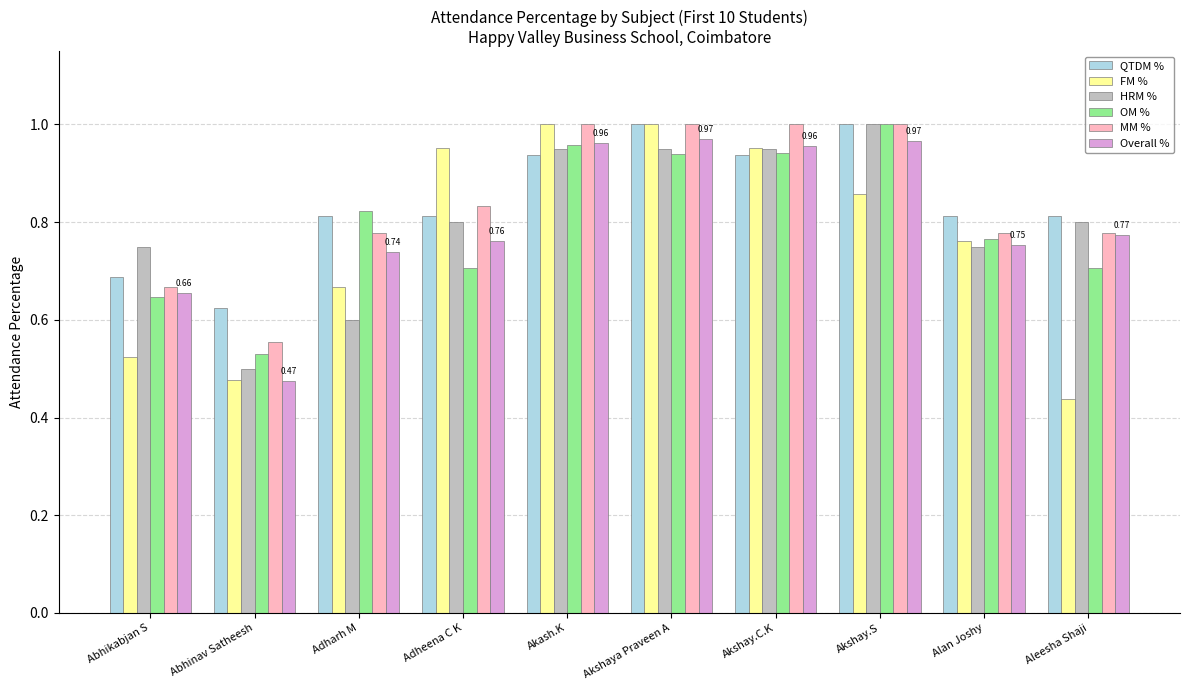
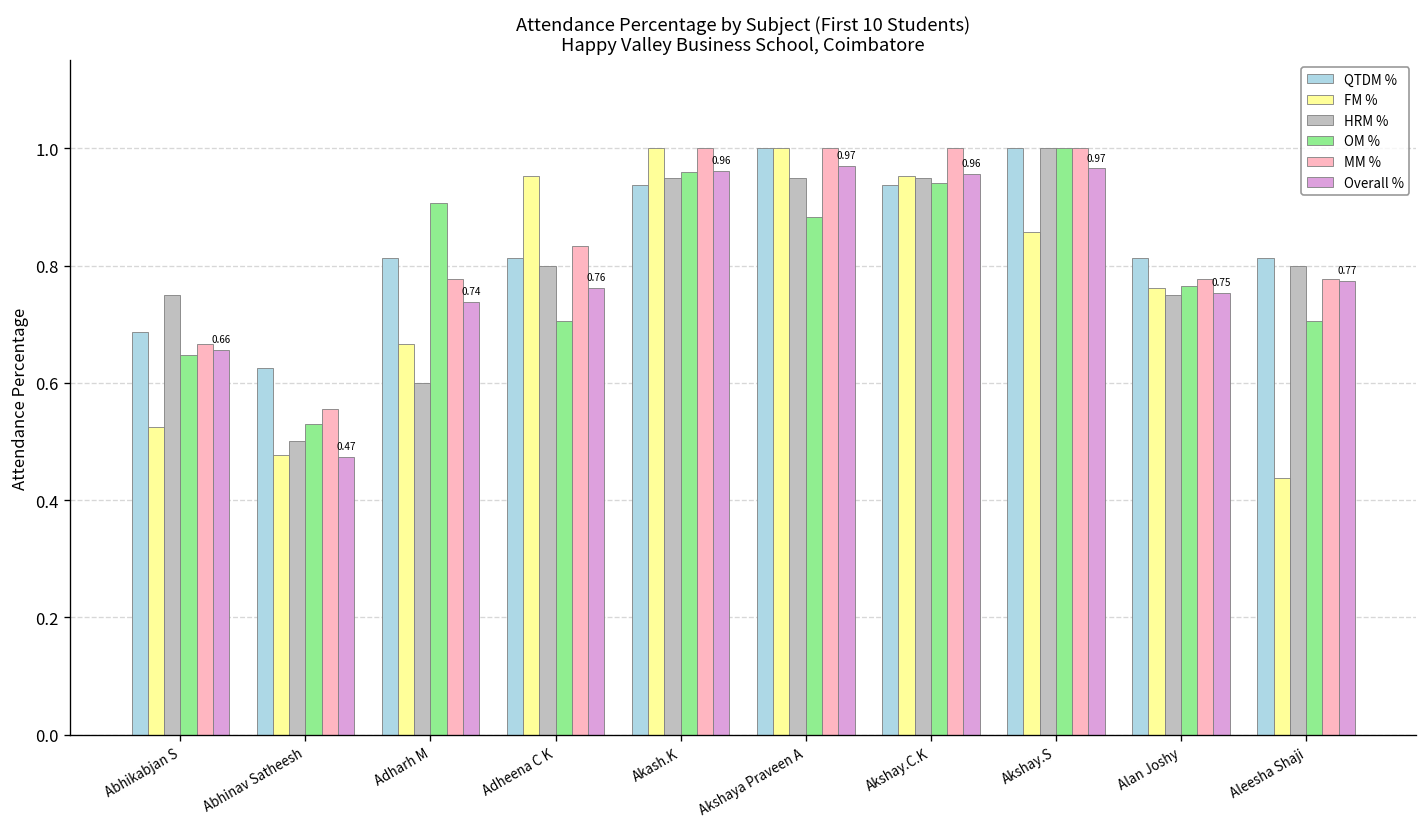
  {
    "FM %": {
      "Abhikabjan S": 0.52,
      "Abhinav Satheesh": 0.48,
      "Adharh M": 0.67,
      "Adheena C K": 0.95,
      "Akash.K": 1.00,
      "Akshaya Praveen A": 1.00,
      "Akshay.C.K": 0.95,
      "Akshay.S": 0.86,
      "Alan Joshy": 0.76,
      "Aleesha Shaji": 0.44
    },
    "OM %": {
      "Abhikabjan S": 0.65,
      "Abhinav Satheesh": 0.53,
-     "Adharh M": 0.82,
+     "Adharh M": 0.91,
      "Adheena C K": 0.71,
-     "Akshaya Praveen A": 0.94,
+     "Akshaya Praveen A": 0.88,
      "Akshay.C.K": 0.94,
      "Akshay.S": 1.00,
      "Alan Joshy": 0.76,
      "Aleesha Shaji": 0.71
    }
  }
